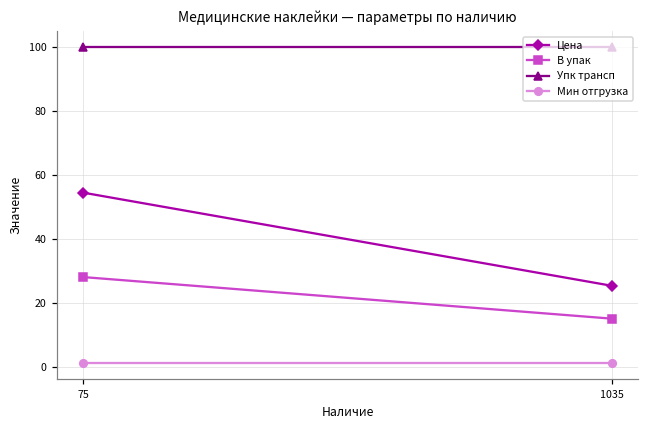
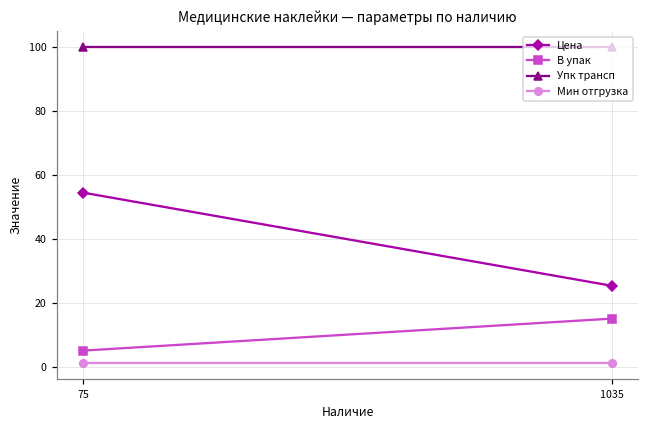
  {
    "В упак": {
-     "75": 28,
+     "75": 5,
      "1035": 15
    },
    "Мин отгрузка": {
      "75": 1,
      "1035": 1
    }
  }
